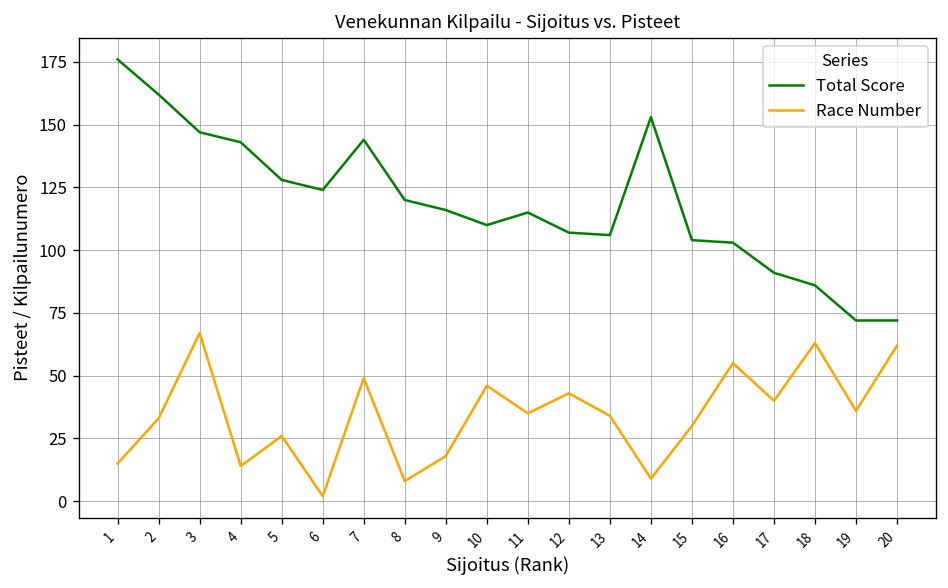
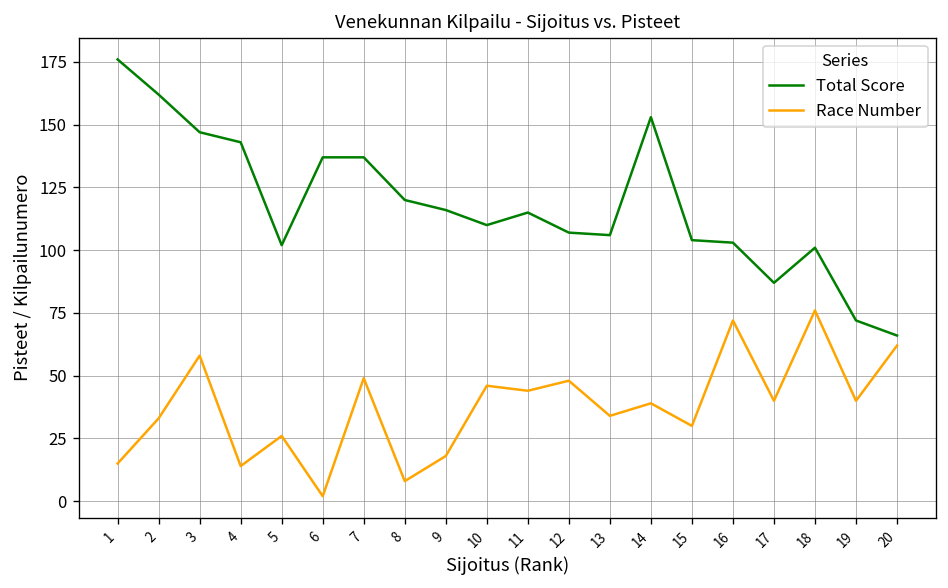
  {
    "Total Score": {
      "1": 176,
      "2": 162,
      "3": 147,
      "4": 143,
-     "5": 128,
-     "6": 124,
-     "7": 144,
+     "5": 102,
+     "6": 137,
+     "7": 137,
      "8": 120,
      "9": 116,
      "10": 110,
      "11": 115,
      "12": 107,
      "13": 106,
      "14": 153,
      "15": 104,
      "16": 103,
-     "17": 91,
-     "18": 86,
+     "17": 87,
+     "18": 101,
      "19": 72,
-     "20": 72
+     "20": 66
    },
    "Race Number": {
      "1": 15,
      "2": 33,
-     "3": 67,
+     "3": 58,
      "4": 14,
      "5": 26,
      "6": 2,
      "7": 49,
      "8": 8,
      "9": 18,
      "10": 46,
-     "11": 35,
-     "12": 43,
+     "11": 44,
+     "12": 48,
      "13": 34,
-     "14": 9,
+     "14": 39,
      "15": 30,
-     "16": 55,
+     "16": 72,
      "17": 40,
-     "18": 63,
-     "19": 36,
+     "18": 76,
+     "19": 40,
      "20": 62
    }
  }
